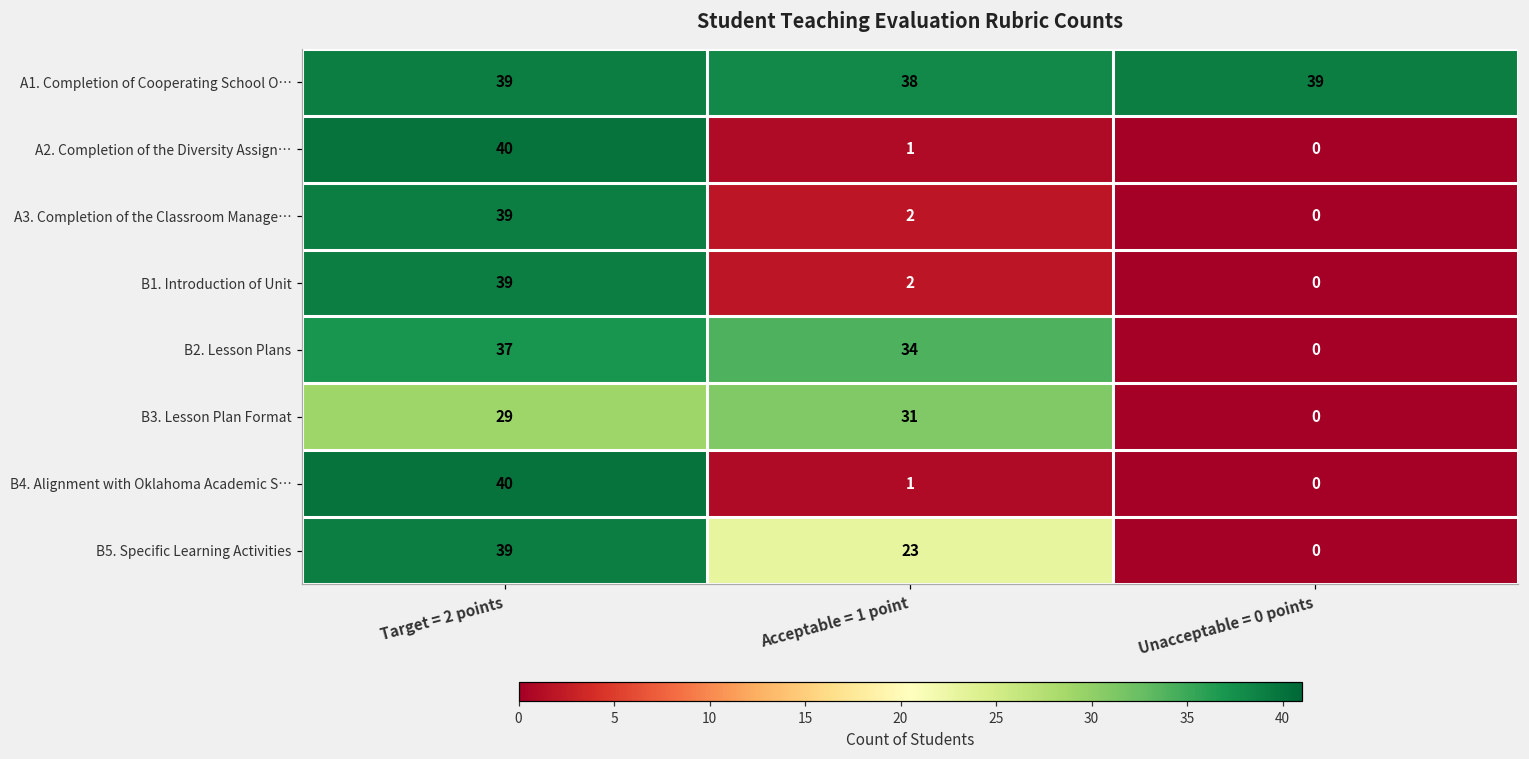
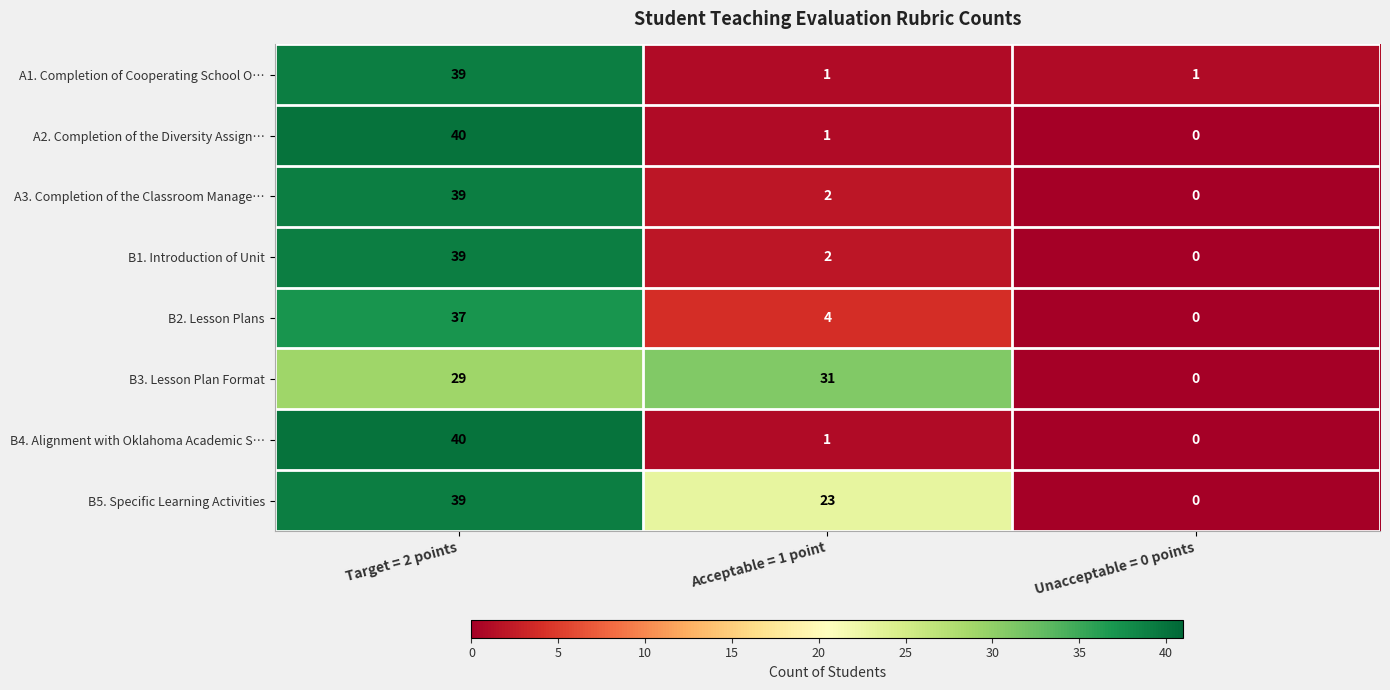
  {
    "A1. Completion of Cooperating School O…": {
      "Target = 2 points": 39,
-     "Acceptable = 1 point": 38,
-     "Unacceptable = 0 points": 39
+     "Acceptable = 1 point": 1,
+     "Unacceptable = 0 points": 1
    },
    "A2. Completion of the Diversity Assign…": {
      "Target = 2 points": 40,
      "Acceptable = 1 point": 1,
      "Unacceptable = 0 points": 0
    },
    "A3. Completion of the Classroom Manage…": {
      "Target = 2 points": 39,
      "Acceptable = 1 point": 2,
      "Unacceptable = 0 points": 0
    },
    "B1. Introduction of Unit": {
      "Target = 2 points": 39,
      "Acceptable = 1 point": 2,
      "Unacceptable = 0 points": 0
    },
    "B2. Lesson Plans": {
      "Target = 2 points": 37,
-     "Acceptable = 1 point": 34,
+     "Acceptable = 1 point": 4,
      "Unacceptable = 0 points": 0
    },
    "B3. Lesson Plan Format": {
      "Target = 2 points": 29,
      "Acceptable = 1 point": 31,
      "Unacceptable = 0 points": 0
    },
    "B4. Alignment with Oklahoma Academic S…": {
      "Target = 2 points": 40,
      "Acceptable = 1 point": 1,
      "Unacceptable = 0 points": 0
    },
    "B5. Specific Learning Activities": {
      "Target = 2 points": 39,
      "Acceptable = 1 point": 23,
      "Unacceptable = 0 points": 0
    }
  }
